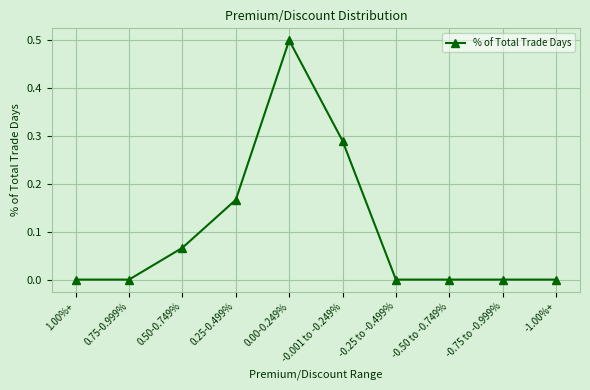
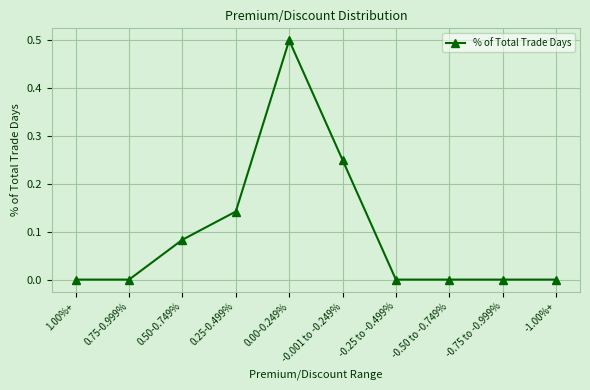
  {
    "1.00%+": 0.00,
    "0.75-0.999%": 0.00,
-   "0.50-0.749%": 0.07,
-   "0.25-0.499%": 0.17,
+   "0.50-0.749%": 0.08,
+   "0.25-0.499%": 0.14,
    "0.00-0.249%": 0.50,
-   "-0.001 to -0.249%": 0.29,
+   "-0.001 to -0.249%": 0.25,
    "-0.25 to -0.499%": 0.00,
    "-0.50 to -0.749%": 0.00,
    "-0.75 to -0.999%": 0.00,
    "-1.00%+": 0.00
  }
